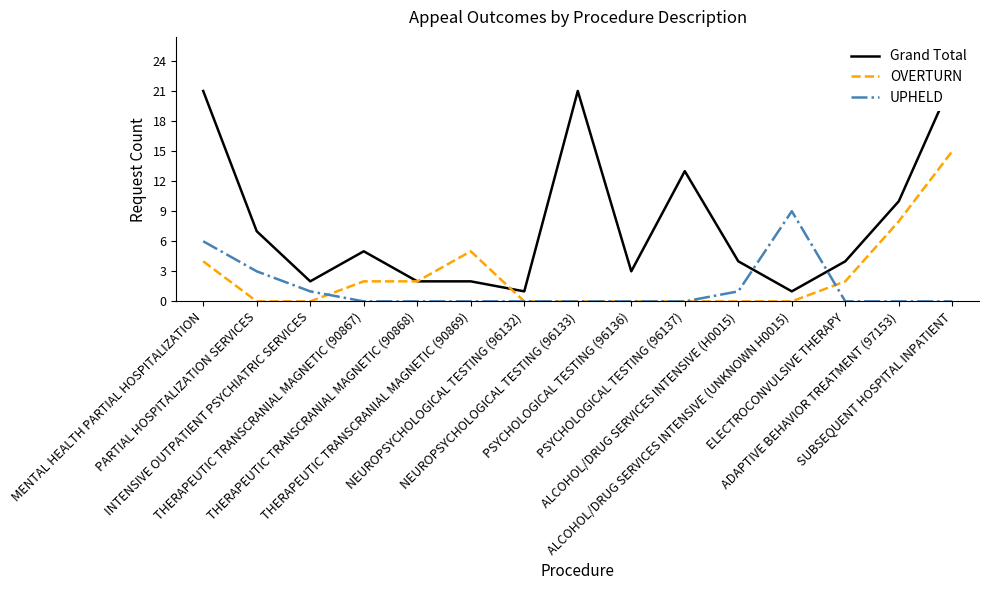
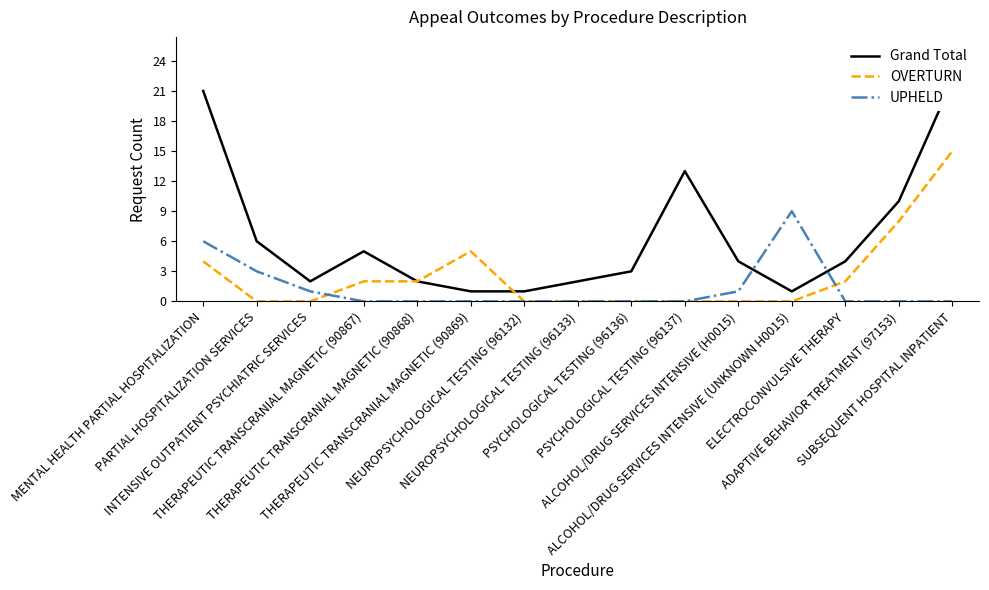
  {
    "Grand Total": {
      "MENTAL HEALTH PARTIAL HOSPITALIZATION": 21,
-     "PARTIAL HOSPITALIZATION SERVICES": 7,
+     "PARTIAL HOSPITALIZATION SERVICES": 6,
      "INTENSIVE OUTPATIENT PSYCHIATRIC SERVICES": 2,
      "THERAPEUTIC TRANSCRANIAL MAGNETIC (90867)": 5,
-     "THERAPEUTIC TRANSCRANIAL MAGNETIC (90869)": 2,
+     "THERAPEUTIC TRANSCRANIAL MAGNETIC (90869)": 1,
      "NEUROPSYCHOLOGICAL TESTING (96132)": 1,
-     "NEUROPSYCHOLOGICAL TESTING (96133)": 21,
+     "NEUROPSYCHOLOGICAL TESTING (96133)": 2,
      "PSYCHOLOGICAL TESTING (96136)": 3,
      "PSYCHOLOGICAL TESTING (96137)": 13,
      "ALCOHOL/DRUG SERVICES INTENSIVE (H0015)": 4,
      "ALCOHOL/DRUG SERVICES INTENSIVE (UNKNOWN H0015)": 1,
      "ELECTROCONVULSIVE THERAPY": 4,
      "ADAPTIVE BEHAVIOR TREATMENT (97153)": 10
    },
    "OVERTURN": {
      "MENTAL HEALTH PARTIAL HOSPITALIZATION": 4,
      "PARTIAL HOSPITALIZATION SERVICES": 0,
      "INTENSIVE OUTPATIENT PSYCHIATRIC SERVICES": 0,
      "THERAPEUTIC TRANSCRANIAL MAGNETIC (90867)": 2,
      "THERAPEUTIC TRANSCRANIAL MAGNETIC (90869)": 5,
      "ALCOHOL/DRUG SERVICES INTENSIVE (H0015)": 0,
      "ALCOHOL/DRUG SERVICES INTENSIVE (UNKNOWN H0015)": 0,
      "ELECTROCONVULSIVE THERAPY": 2,
      "ADAPTIVE BEHAVIOR TREATMENT (97153)": 8,
      "SUBSEQUENT HOSPITAL INPATIENT": 15
    },
    "UPHELD": {
      "MENTAL HEALTH PARTIAL HOSPITALIZATION": 6,
      "PARTIAL HOSPITALIZATION SERVICES": 3,
      "INTENSIVE OUTPATIENT PSYCHIATRIC SERVICES": 1,
      "THERAPEUTIC TRANSCRANIAL MAGNETIC (90867)": 0,
      "THERAPEUTIC TRANSCRANIAL MAGNETIC (90868)": 0,
      "THERAPEUTIC TRANSCRANIAL MAGNETIC (90869)": 0,
      "ALCOHOL/DRUG SERVICES INTENSIVE (H0015)": 1,
      "ALCOHOL/DRUG SERVICES INTENSIVE (UNKNOWN H0015)": 9,
      "ELECTROCONVULSIVE THERAPY": 0,
      "ADAPTIVE BEHAVIOR TREATMENT (97153)": 0,
      "SUBSEQUENT HOSPITAL INPATIENT": 0
    }
  }
